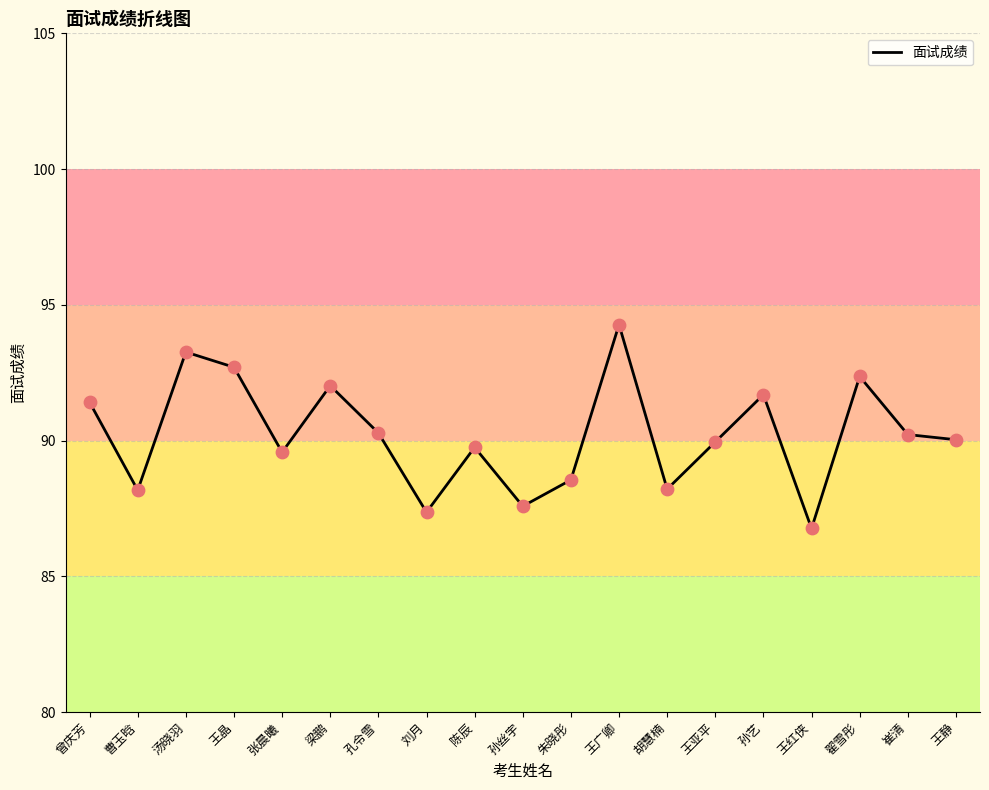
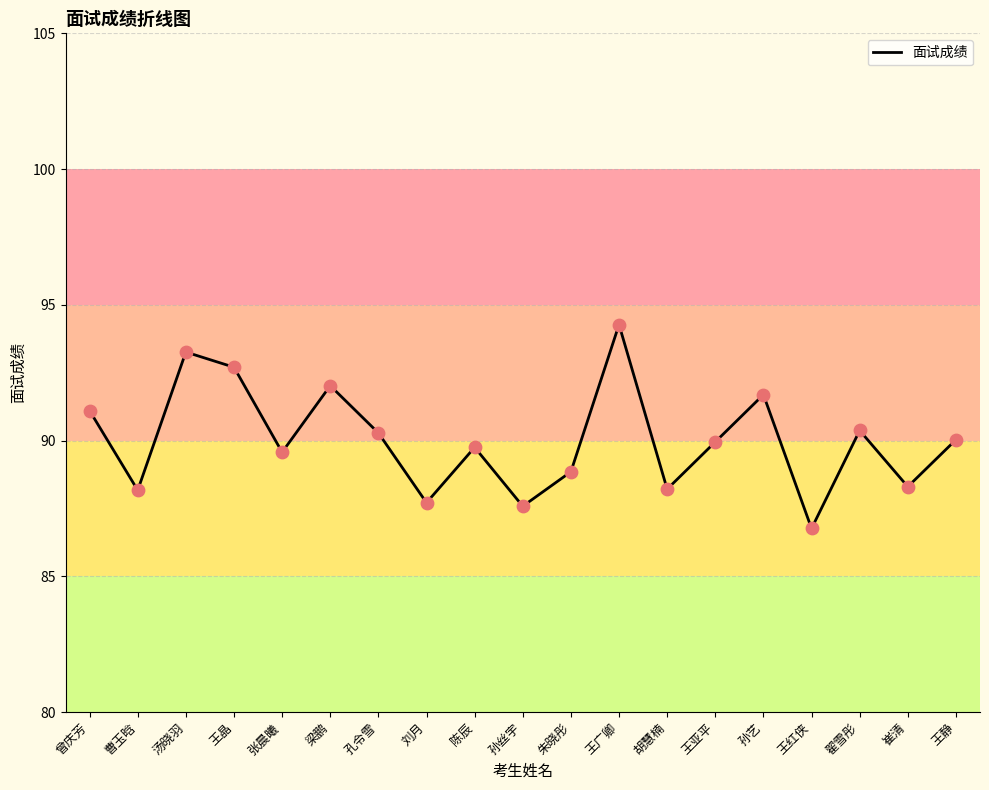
  {
-   "曾庆芳": 91.4,
+   "曾庆芳": 91.1,
    "曹玉晗": 88.2,
    "汤晓羽": 93.3,
    "王晶": 92.7,
    "张晨曦": 89.6,
    "梁鹏": 92.0,
    "孔令雪": 90.3,
-   "刘月": 87.4,
+   "刘月": 87.7,
    "陈辰": 89.8,
    "孙丝宇": 87.6,
-   "朱晓彤": 88.6,
+   "朱晓彤": 88.9,
    "王广卿": 94.3,
    "胡慧楠": 88.2,
    "王亚平": 90.0,
    "孙艺": 91.7,
    "王红侠": 86.8,
-   "翟雪彤": 92.4,
-   "崔清": 90.2,
+   "翟雪彤": 90.4,
+   "崔清": 88.3,
    "王静": 90.0
  }
